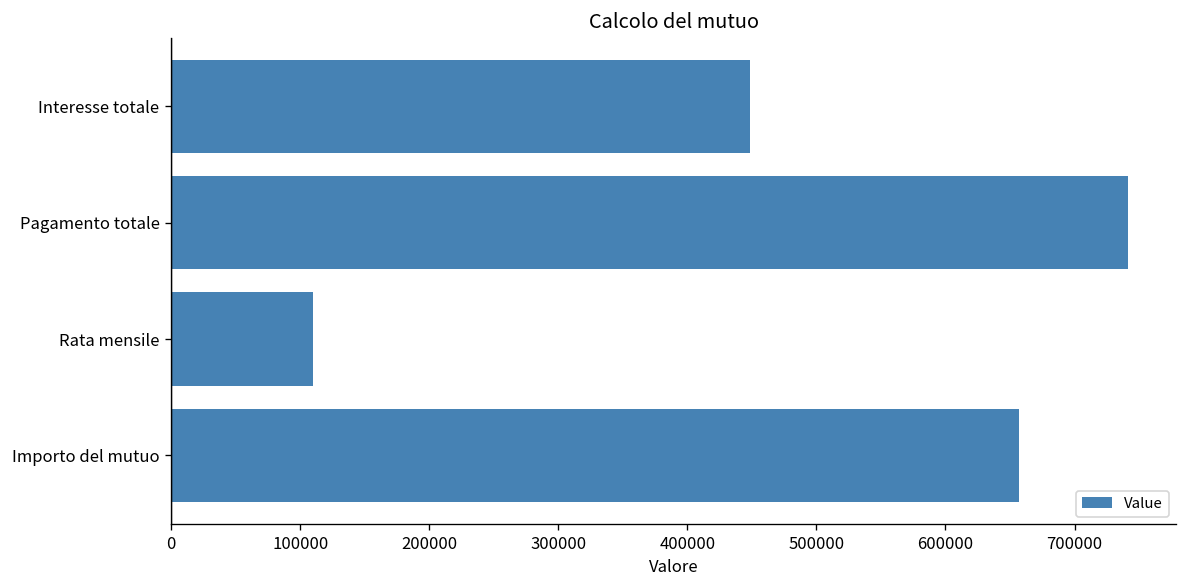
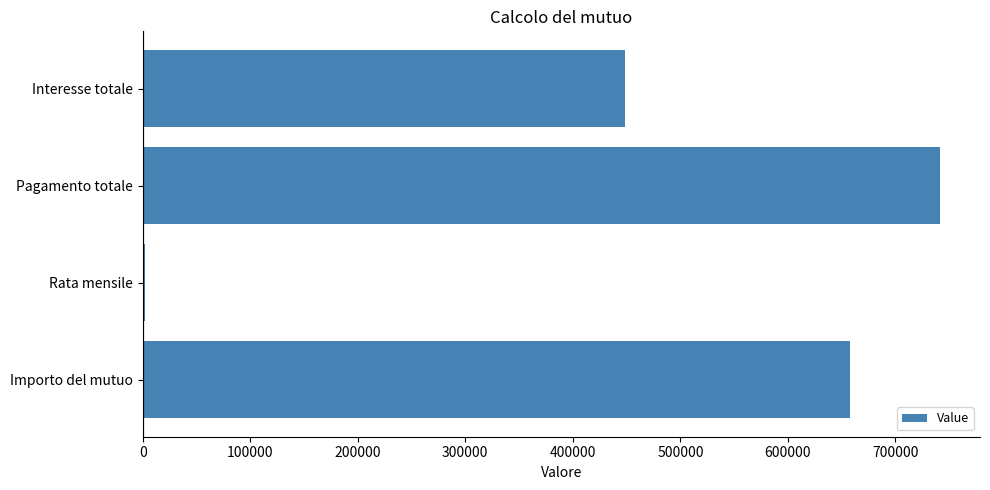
  {
    "Interesse totale": 448000,
    "Pagamento totale": 742000,
-   "Rata mensile": 110000,
+   "Rata mensile": 2000,
    "Importo del mutuo": 657000
  }
